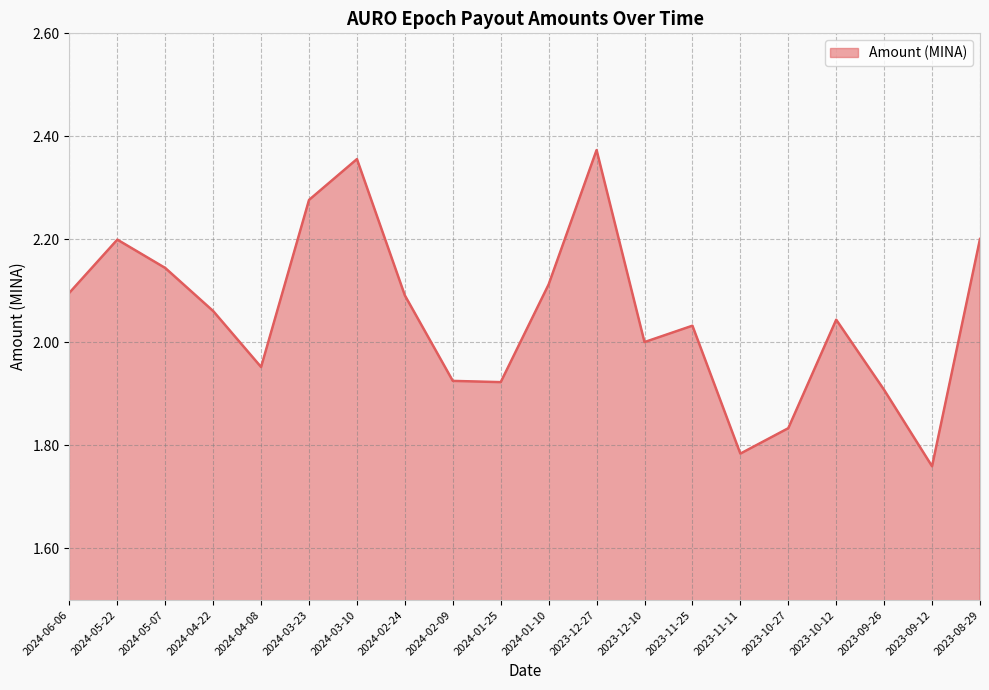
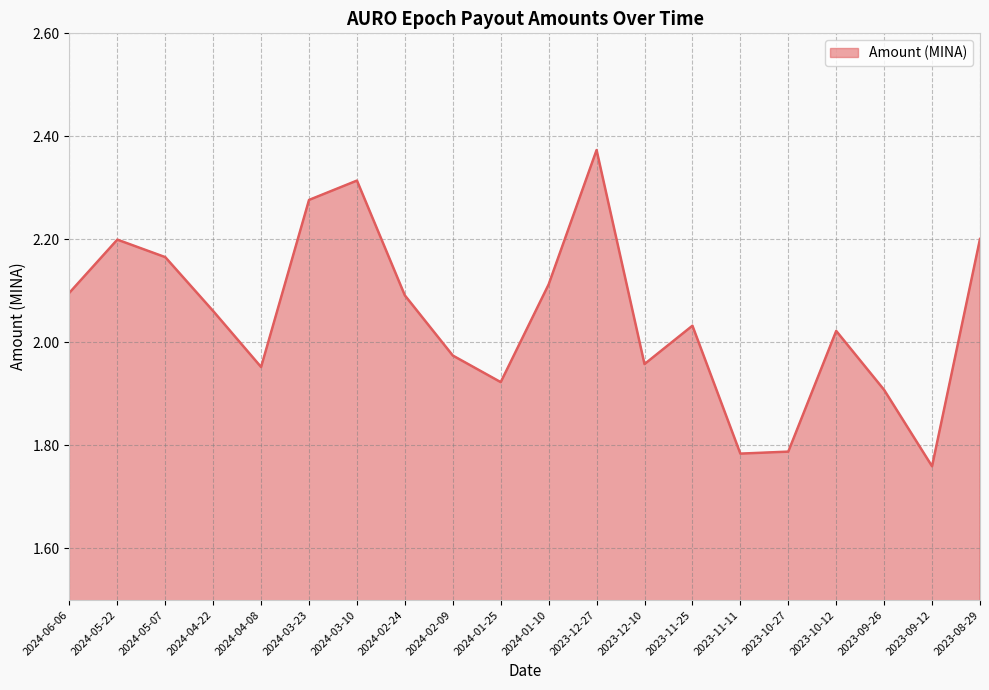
  {
    "2024-06-06": 2.10,
    "2024-05-22": 2.20,
-   "2024-05-07": 2.14,
+   "2024-05-07": 2.17,
    "2024-04-22": 2.06,
    "2024-04-08": 1.95,
    "2024-03-23": 2.28,
-   "2024-03-10": 2.36,
+   "2024-03-10": 2.31,
    "2024-02-24": 2.09,
-   "2024-02-09": 1.93,
+   "2024-02-09": 1.97,
    "2024-01-25": 1.92,
    "2024-01-10": 2.11,
    "2023-12-27": 2.37,
-   "2023-12-10": 2.00,
+   "2023-12-10": 1.96,
    "2023-11-25": 2.03,
    "2023-11-11": 1.78,
-   "2023-10-27": 1.83,
-   "2023-10-12": 2.04,
+   "2023-10-27": 1.79,
+   "2023-10-12": 2.02,
    "2023-09-26": 1.91,
    "2023-09-12": 1.76,
    "2023-08-29": 2.20
  }
